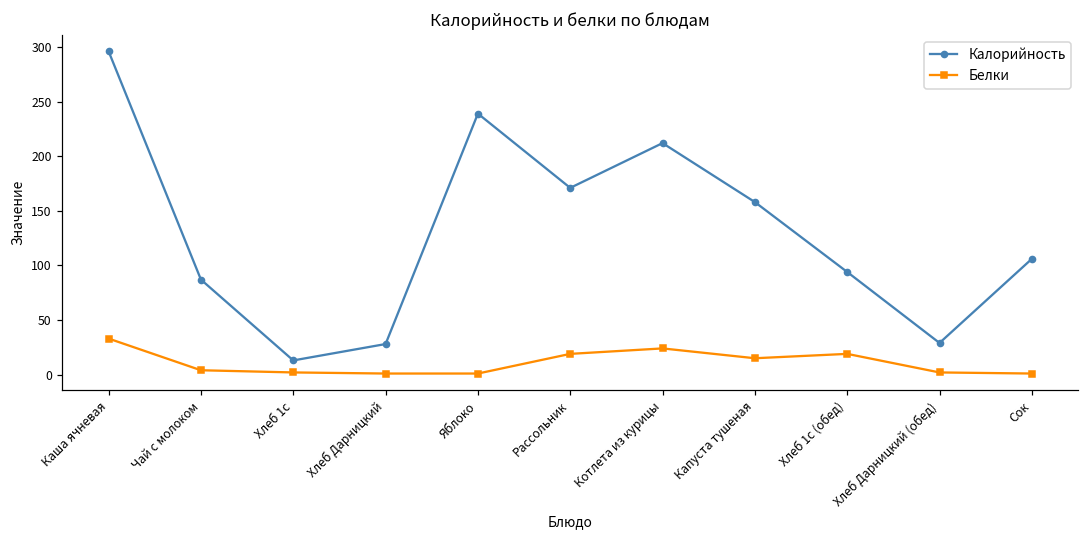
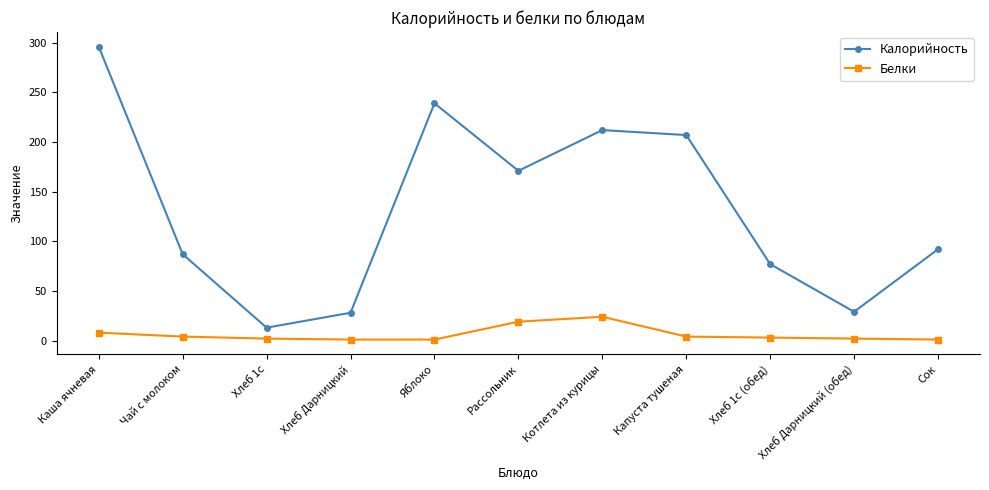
  {
    "Калорийность": {
      "Каша ячневая": 300,
      "Чай с молоком": 90,
      "Хлеб 1с": 10,
      "Хлеб Дарницкий": 30,
      "Яблоко": 240,
      "Рассольник": 170,
      "Котлета из курицы": 210,
-     "Капуста тушеная": 160,
-     "Хлеб 1с (обед)": 90,
+     "Капуста тушеная": 210,
+     "Хлеб 1с (обед)": 80,
      "Хлеб Дарницкий (обед)": 30,
-     "Сок": 110
+     "Сок": 90
    },
    "Белки": {
-     "Каша ячневая": 30,
+     "Каша ячневая": 10,
      "Чай с молоком": 0,
      "Хлеб 1с": 0,
      "Хлеб Дарницкий": 0,
      "Яблоко": 0,
      "Рассольник": 20,
      "Котлета из курицы": 20,
-     "Капуста тушеная": 20,
-     "Хлеб 1с (обед)": 20,
+     "Капуста тушеная": 0,
+     "Хлеб 1с (обед)": 0,
      "Хлеб Дарницкий (обед)": 0,
      "Сок": 0
    }
  }
